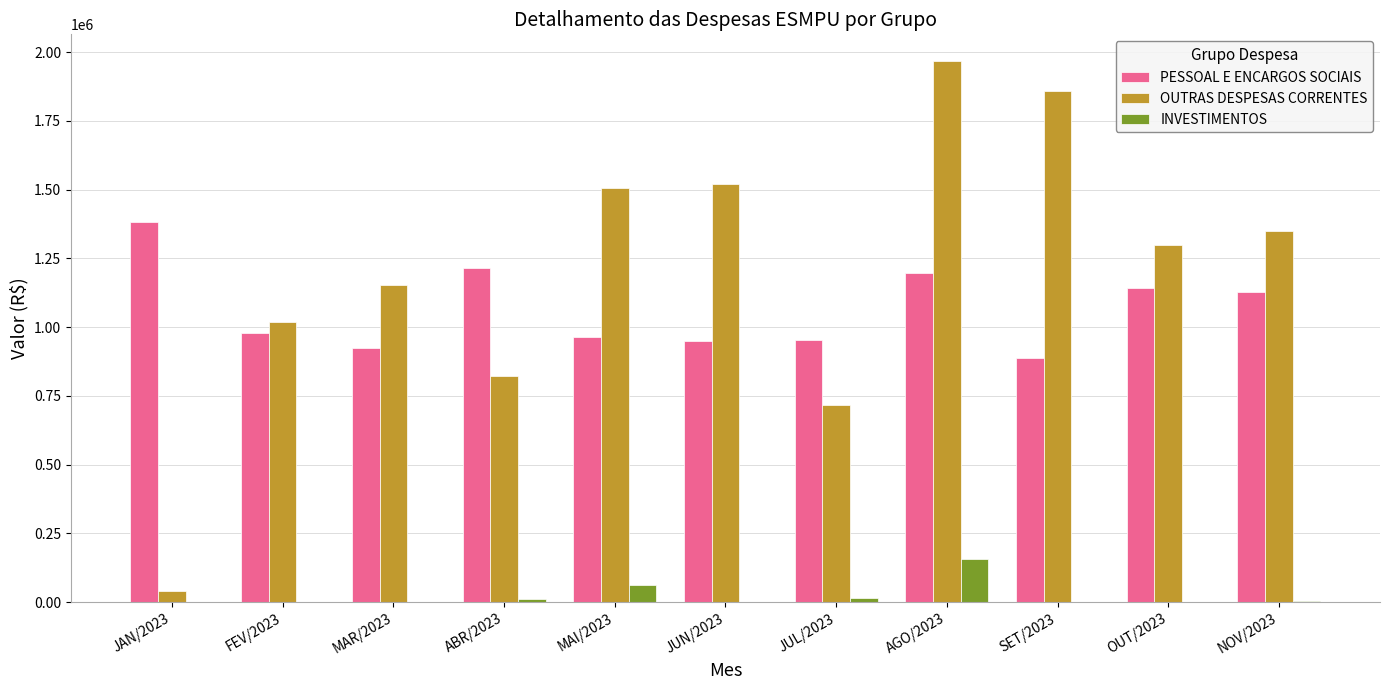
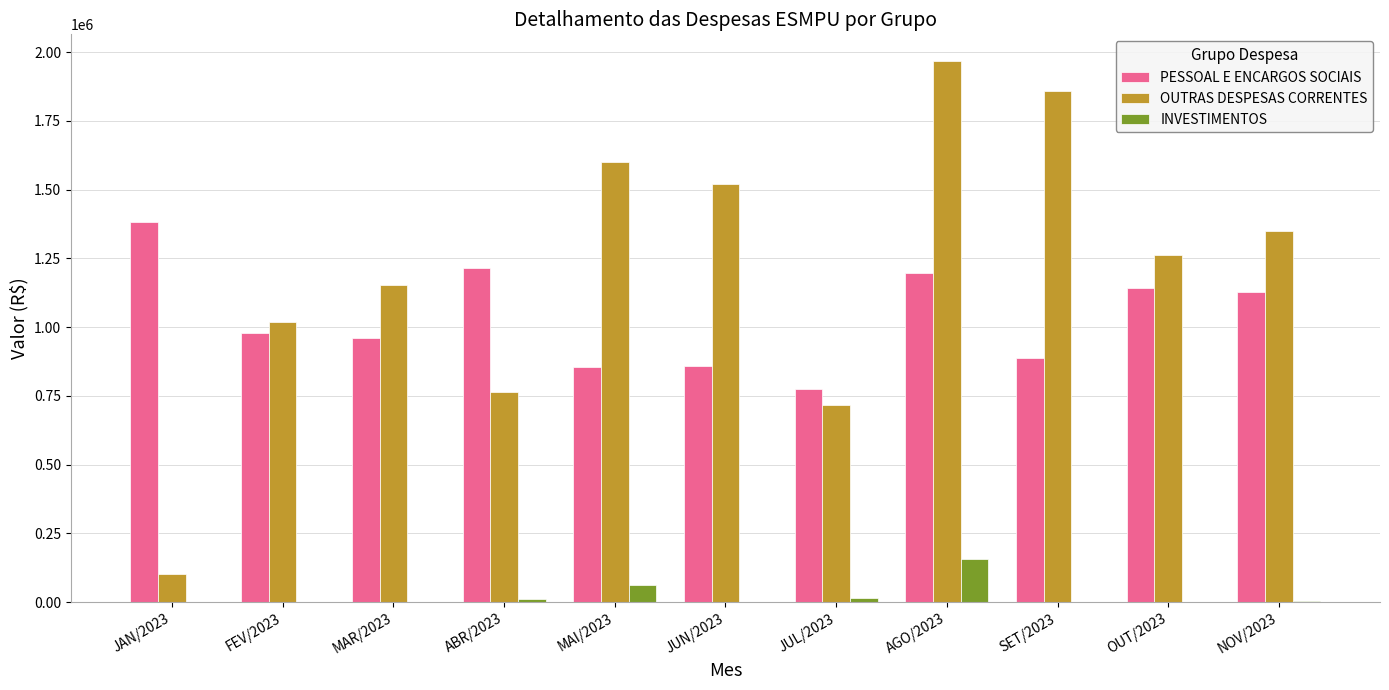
  {
    "PESSOAL E ENCARGOS SOCIAIS": {
      "JAN/2023": 1380000,
      "FEV/2023": 980000,
-     "MAR/2023": 920000,
+     "MAR/2023": 960000,
      "ABR/2023": 1210000,
-     "MAI/2023": 960000,
-     "JUN/2023": 950000,
-     "JUL/2023": 950000,
+     "MAI/2023": 850000,
+     "JUN/2023": 860000,
+     "JUL/2023": 770000,
      "AGO/2023": 1200000,
      "SET/2023": 890000,
      "OUT/2023": 1140000,
      "NOV/2023": 1130000
    },
    "OUTRAS DESPESAS CORRENTES": {
-     "JAN/2023": 40000,
+     "JAN/2023": 100000,
      "FEV/2023": 1020000,
      "MAR/2023": 1150000,
-     "ABR/2023": 820000,
-     "MAI/2023": 1500000,
+     "ABR/2023": 760000,
+     "MAI/2023": 1600000,
      "JUN/2023": 1520000,
      "JUL/2023": 720000,
      "AGO/2023": 1970000,
      "SET/2023": 1860000,
-     "OUT/2023": 1300000,
+     "OUT/2023": 1260000,
      "NOV/2023": 1350000
    },
    "INVESTIMENTOS": {
      "JAN/2023": 0,
      "FEV/2023": 0,
      "MAR/2023": 0,
      "ABR/2023": 10000,
      "MAI/2023": 60000,
      "JUN/2023": 0,
      "JUL/2023": 20000,
      "AGO/2023": 160000,
      "SET/2023": 0,
      "OUT/2023": 0
    }
  }
